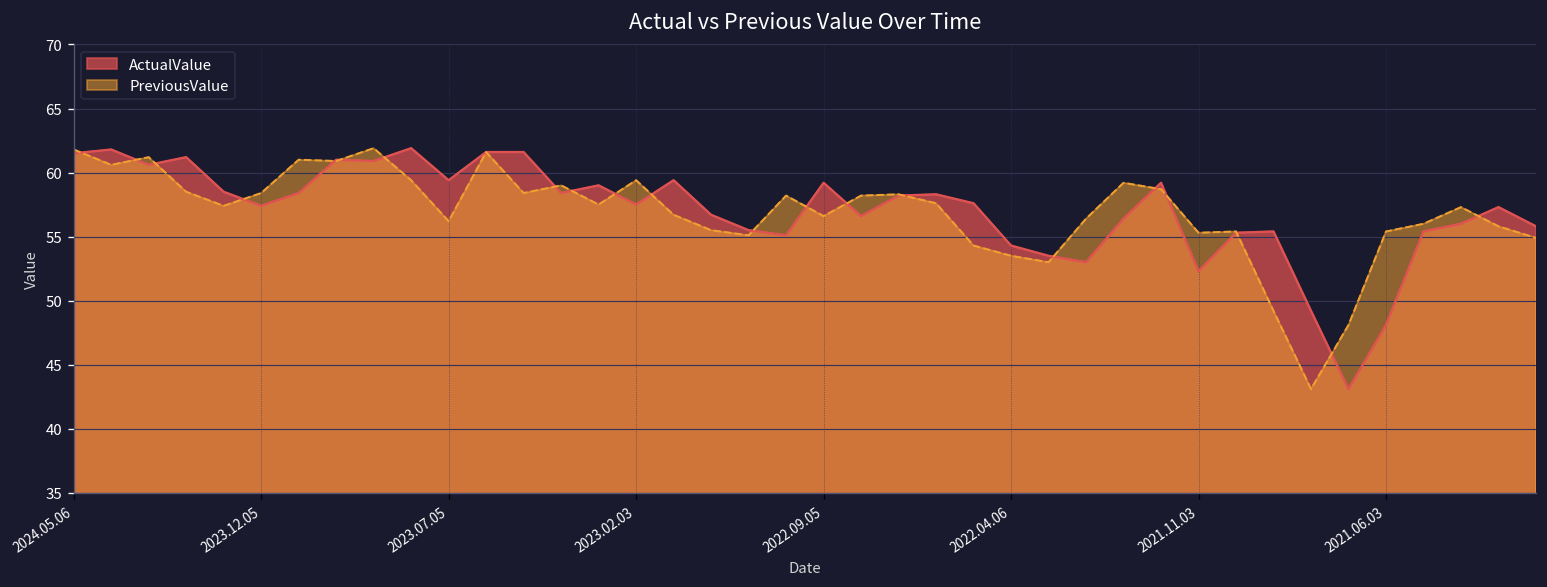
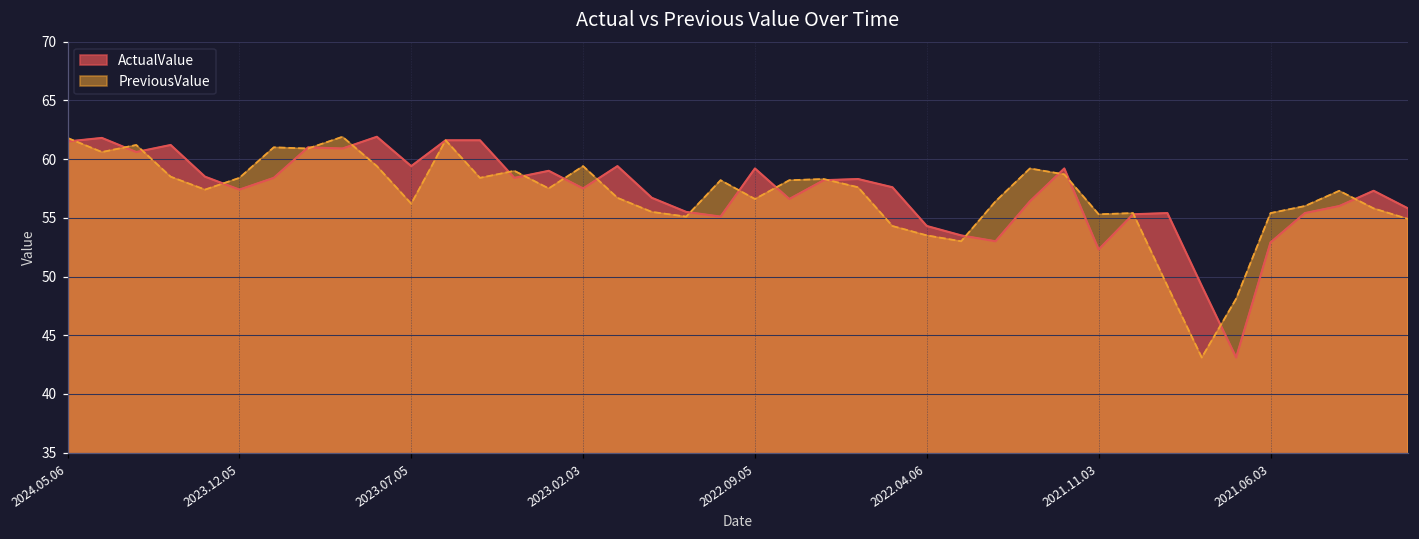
  {
    "ActualValue": {
      "2024.05.06": 61.5,
      "2023.12.05": 57.4,
      "2023.07.05": 59.4,
      "2023.02.03": 57.5,
      "2022.09.05": 59.2,
      "2022.04.06": 54.3,
      "2021.11.03": 52.3,
-     "2021.06.03": 48.1
+     "2021.06.03": 52.9
    },
    "PreviousValue": {
      "2024.05.06": 61.8,
      "2023.12.05": 58.4,
      "2023.07.05": 56.2,
      "2023.02.03": 59.4,
      "2022.09.05": 56.6,
      "2022.04.06": 53.5,
      "2021.11.03": 55.3,
      "2021.06.03": 55.4
    }
  }
